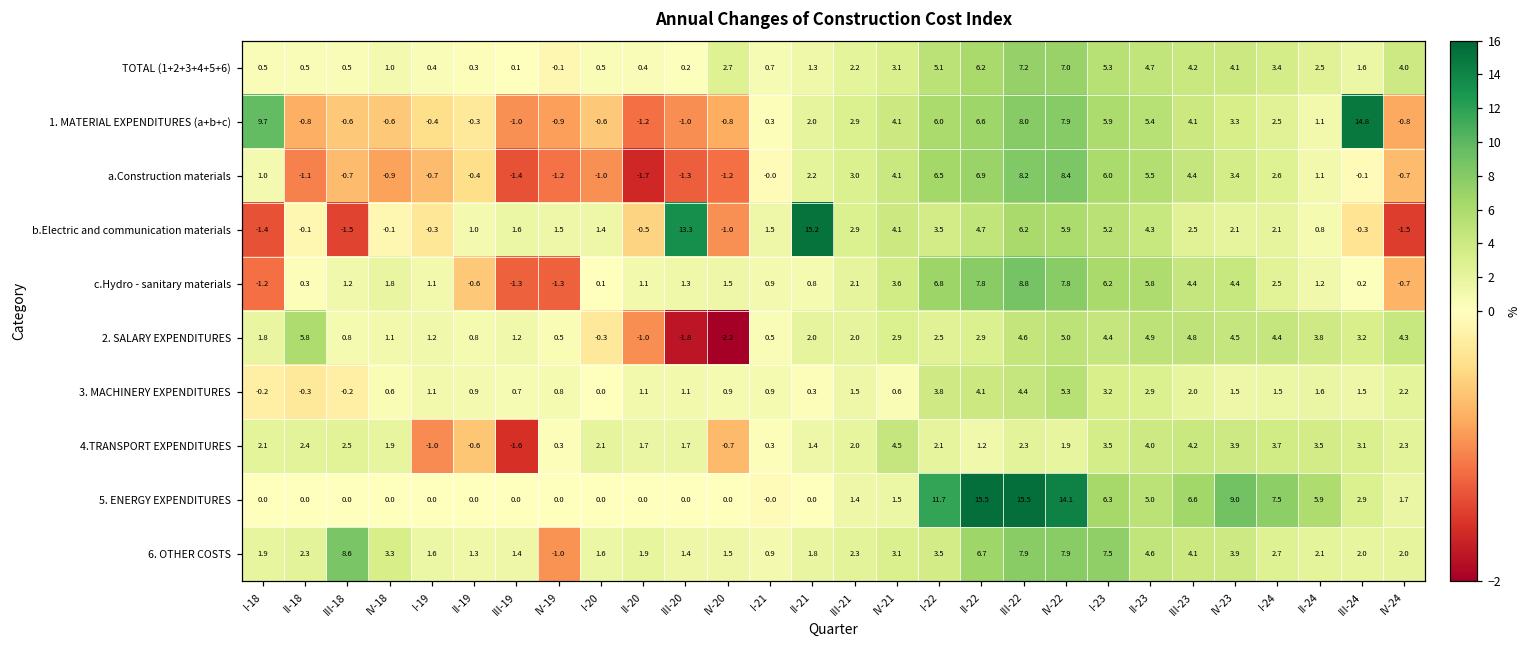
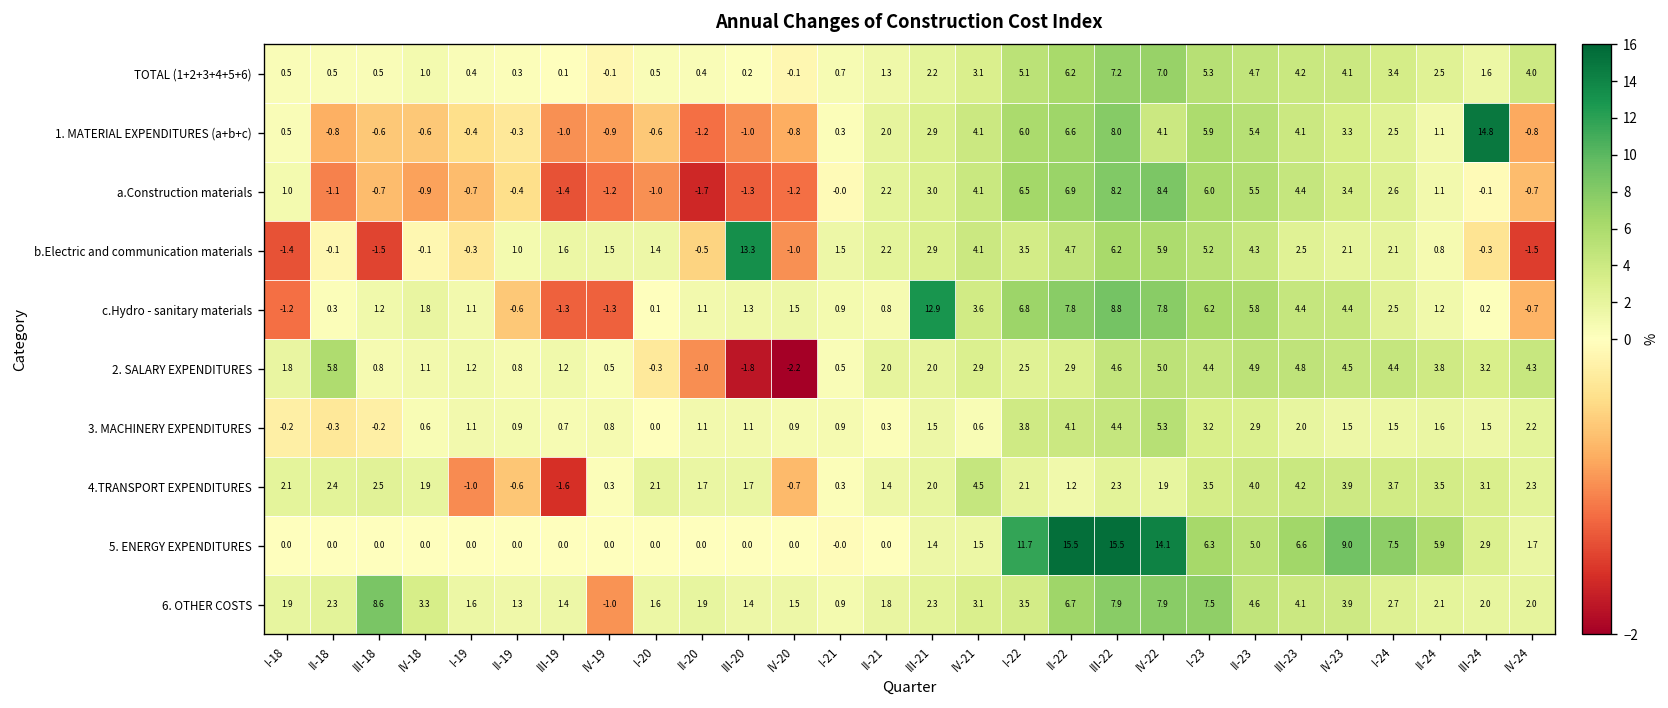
  {
    "TOTAL (1+2+3+4+5+6)": {
      "I-18": 0.5,
      "II-18": 0.5,
      "III-18": 0.5,
      "IV-18": 1.0,
      "I-19": 0.4,
      "II-19": 0.3,
      "III-19": 0.1,
      "IV-19": -0.1,
      "I-20": 0.5,
      "II-20": 0.4,
      "III-20": 0.2,
-     "IV-20": 2.7,
+     "IV-20": -0.1,
      "I-21": 0.7,
      "II-21": 1.3,
      "III-21": 2.2,
      "IV-21": 3.1,
      "I-22": 5.1,
      "II-22": 6.2,
      "III-22": 7.2,
      "IV-22": 7.0,
      "I-23": 5.3,
      "II-23": 4.7,
      "III-23": 4.2,
      "IV-23": 4.1,
      "I-24": 3.4,
      "II-24": 2.5,
      "III-24": 1.6,
      "IV-24": 4.0
    },
    "1. MATERIAL EXPENDITURES (a+b+c)": {
-     "I-18": 9.7,
+     "I-18": 0.5,
      "II-18": -0.8,
      "III-18": -0.6,
      "IV-18": -0.6,
      "I-19": -0.4,
      "II-19": -0.3,
      "III-19": -1.0,
      "IV-19": -0.9,
      "I-20": -0.6,
      "II-20": -1.2,
      "III-20": -1.0,
      "IV-20": -0.8,
      "I-21": 0.3,
      "II-21": 2.0,
      "III-21": 2.9,
      "IV-21": 4.1,
      "I-22": 6.0,
      "II-22": 6.6,
      "III-22": 8.0,
-     "IV-22": 7.9,
+     "IV-22": 4.1,
      "I-23": 5.9,
      "II-23": 5.4,
      "III-23": 4.1,
      "IV-23": 3.3,
      "I-24": 2.5,
      "II-24": 1.1,
      "III-24": 14.8,
      "IV-24": -0.8
    },
    "b.Electric and communication materials": {
      "I-18": -1.4,
      "II-18": -0.1,
      "III-18": -1.5,
      "IV-18": -0.1,
      "I-19": -0.3,
      "II-19": 1.0,
      "III-19": 1.6,
      "IV-19": 1.5,
      "I-20": 1.4,
      "II-20": -0.5,
      "III-20": 13.3,
      "IV-20": -1.0,
      "I-21": 1.5,
-     "II-21": 15.2,
+     "II-21": 2.2,
      "III-21": 2.9,
      "IV-21": 4.1,
      "I-22": 3.5,
      "II-22": 4.7,
      "III-22": 6.2,
      "IV-22": 5.9,
      "I-23": 5.2,
      "II-23": 4.3,
      "III-23": 2.5,
      "IV-23": 2.1,
      "I-24": 2.1,
      "II-24": 0.8,
      "III-24": -0.3,
      "IV-24": -1.5
    },
    "c.Hydro - sanitary materials": {
      "I-18": -1.2,
      "II-18": 0.3,
      "III-18": 1.2,
      "IV-18": 1.8,
      "I-19": 1.1,
      "II-19": -0.6,
      "III-19": -1.3,
      "IV-19": -1.3,
      "I-20": 0.1,
      "II-20": 1.1,
      "III-20": 1.3,
      "IV-20": 1.5,
      "I-21": 0.9,
      "II-21": 0.8,
-     "III-21": 2.1,
+     "III-21": 12.9,
      "IV-21": 3.6,
      "I-22": 6.8,
      "II-22": 7.8,
      "III-22": 8.8,
      "IV-22": 7.8,
      "I-23": 6.2,
      "II-23": 5.8,
      "III-23": 4.4,
      "IV-23": 4.4,
      "I-24": 2.5,
      "II-24": 1.2,
      "III-24": 0.2,
      "IV-24": -0.7
    }
  }
